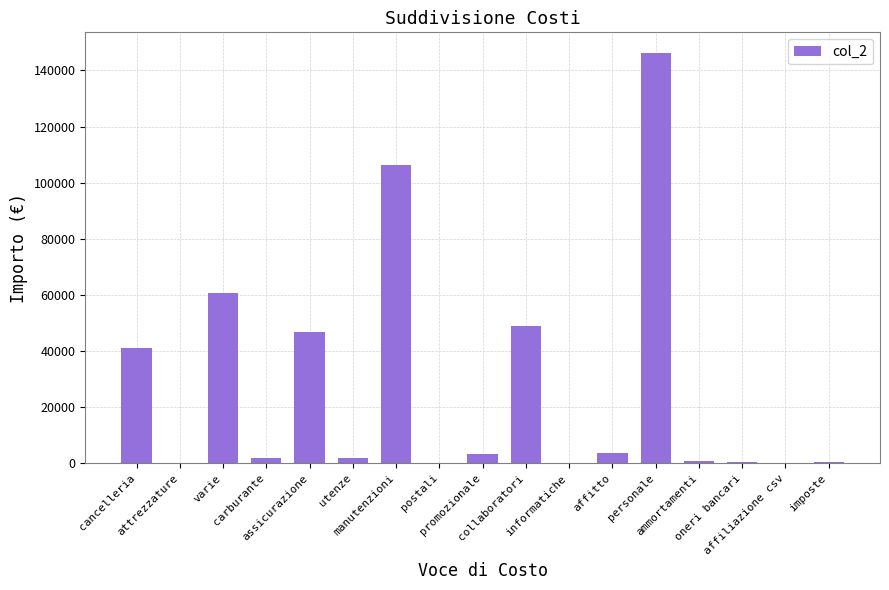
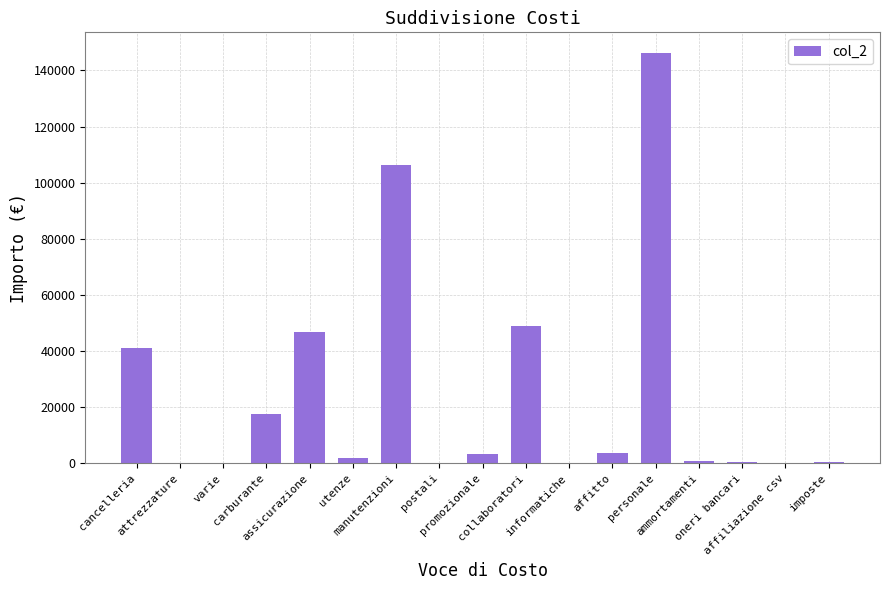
  {
    "cancelleria": 41000,
-   "varie": 61000,
-   "carburante": 2000,
+   "varie": 0,
+   "carburante": 18000,
    "assicurazione": 47000,
    "utenze": 2000,
    "manutenzioni": 106000,
    "promozionale": 3000,
    "collaboratori": 49000,
    "affitto": 4000,
    "personale": 146000,
    "ammortamenti": 1000
  }
